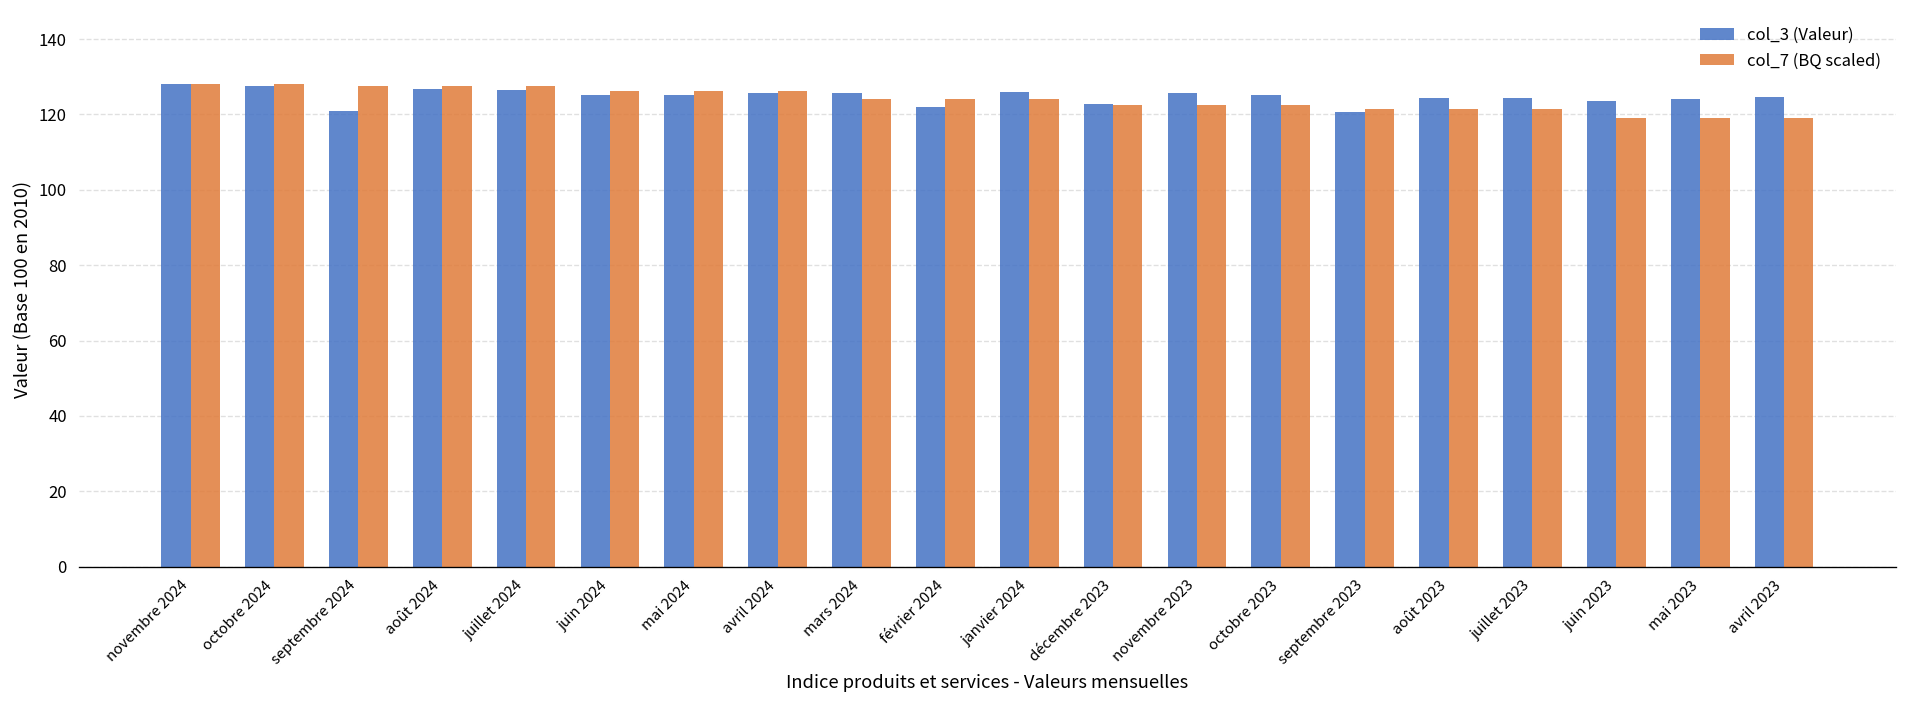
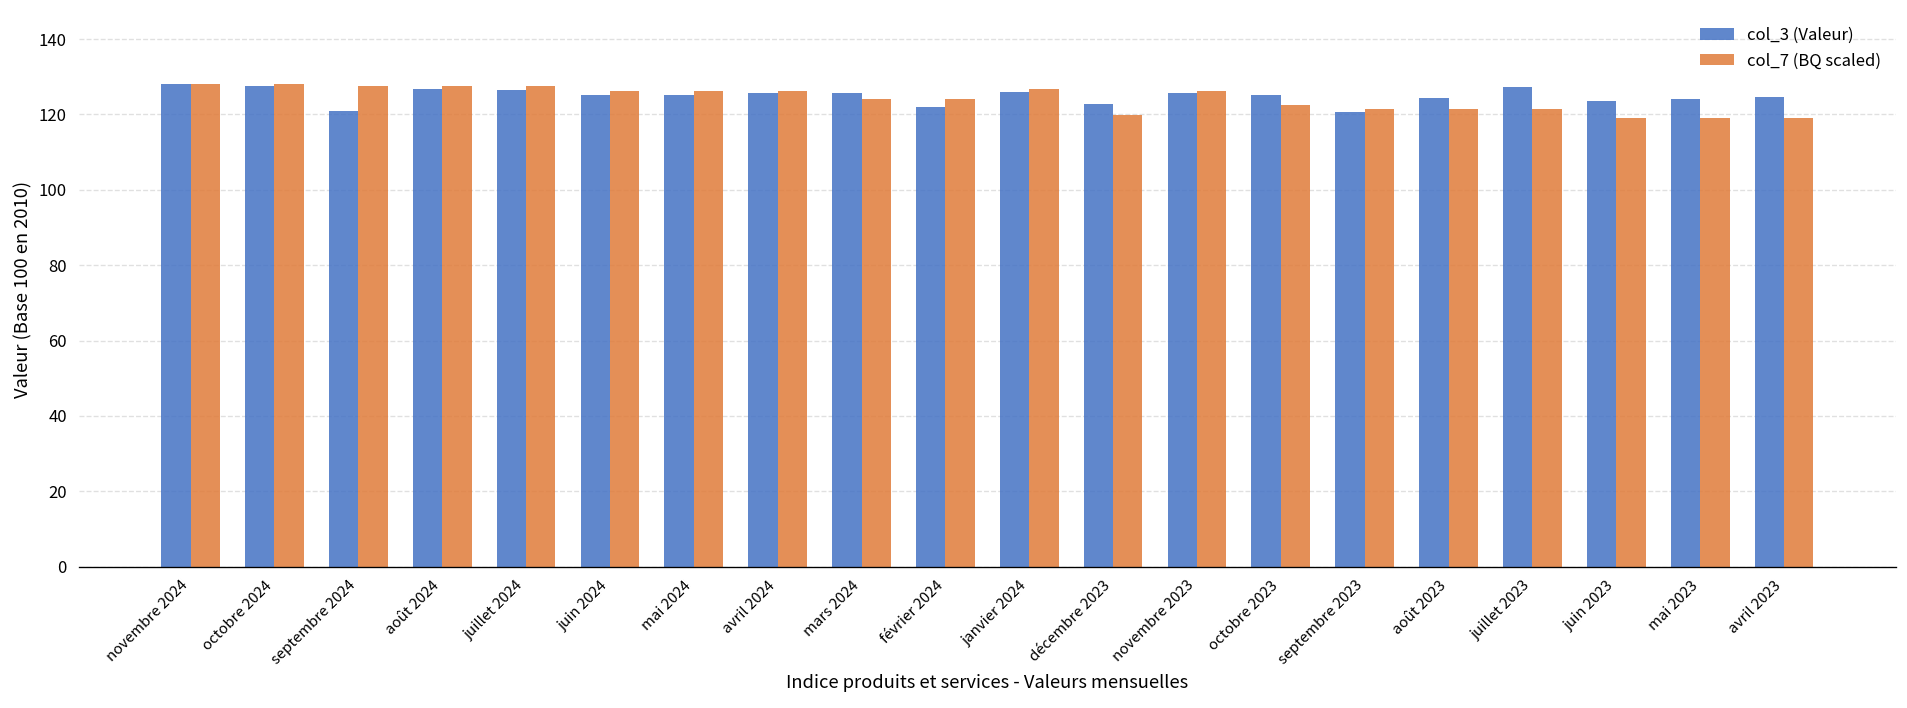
  {
    "col_3 (Valeur)": {
      "novembre 2024": 128,
      "octobre 2024": 128,
      "septembre 2024": 121,
      "août 2024": 127,
      "juillet 2024": 127,
      "juin 2024": 125,
      "mai 2024": 125,
      "avril 2024": 126,
      "mars 2024": 126,
      "février 2024": 122,
      "janvier 2024": 126,
      "décembre 2023": 123,
      "novembre 2023": 126,
      "octobre 2023": 125,
      "septembre 2023": 121,
      "août 2023": 125,
-     "juillet 2023": 124,
+     "juillet 2023": 127,
      "juin 2023": 124,
      "mai 2023": 124,
      "avril 2023": 125
    },
    "col_7 (BQ scaled)": {
      "novembre 2024": 128,
      "octobre 2024": 128,
      "septembre 2024": 127,
      "août 2024": 127,
      "juillet 2024": 127,
      "juin 2024": 126,
      "mai 2024": 126,
      "avril 2024": 126,
      "mars 2024": 124,
      "février 2024": 124,
-     "janvier 2024": 124,
-     "décembre 2023": 122,
-     "novembre 2023": 122,
+     "janvier 2024": 127,
+     "décembre 2023": 120,
+     "novembre 2023": 126,
      "octobre 2023": 122,
      "septembre 2023": 121,
      "août 2023": 121,
      "juillet 2023": 121,
      "juin 2023": 119,
      "mai 2023": 119,
      "avril 2023": 119
    }
  }
